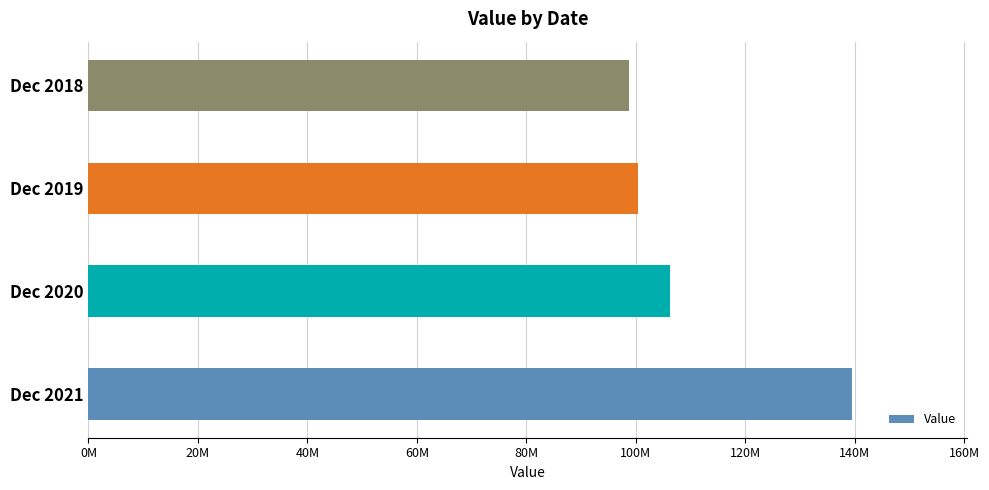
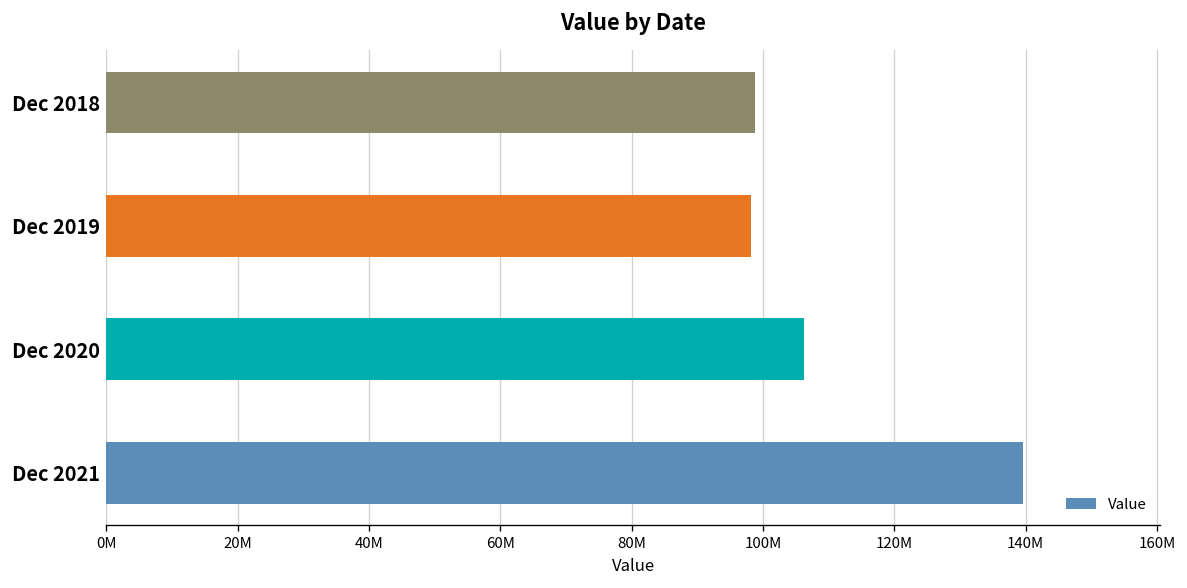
  {
    "Dec 2018": 99000000,
-   "Dec 2019": 100000000,
+   "Dec 2019": 98000000,
    "Dec 2020": 106000000,
    "Dec 2021": 140000000
  }
